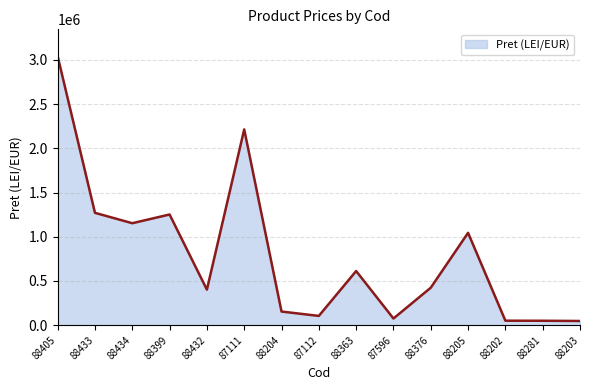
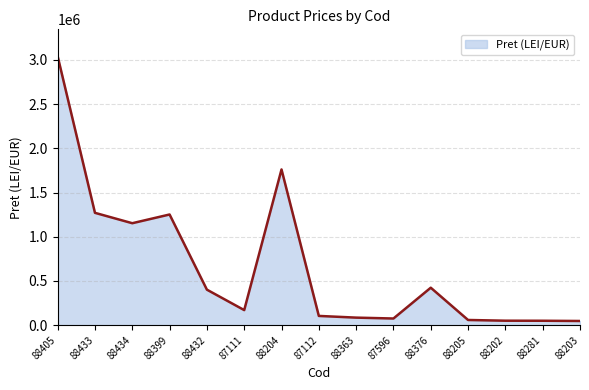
  {
    "88405": 3000000,
    "88433": 1300000,
    "88434": 1200000,
    "88399": 1300000,
    "88432": 400000,
-   "87111": 2200000,
-   "88204": 200000,
+   "87111": 200000,
+   "88204": 1800000,
    "87112": 100000,
-   "88363": 600000,
+   "88363": 100000,
    "87596": 100000,
    "88376": 400000,
-   "88205": 1000000,
+   "88205": 100000,
    "88202": 100000,
    "88281": 100000,
    "88203": 0
  }
